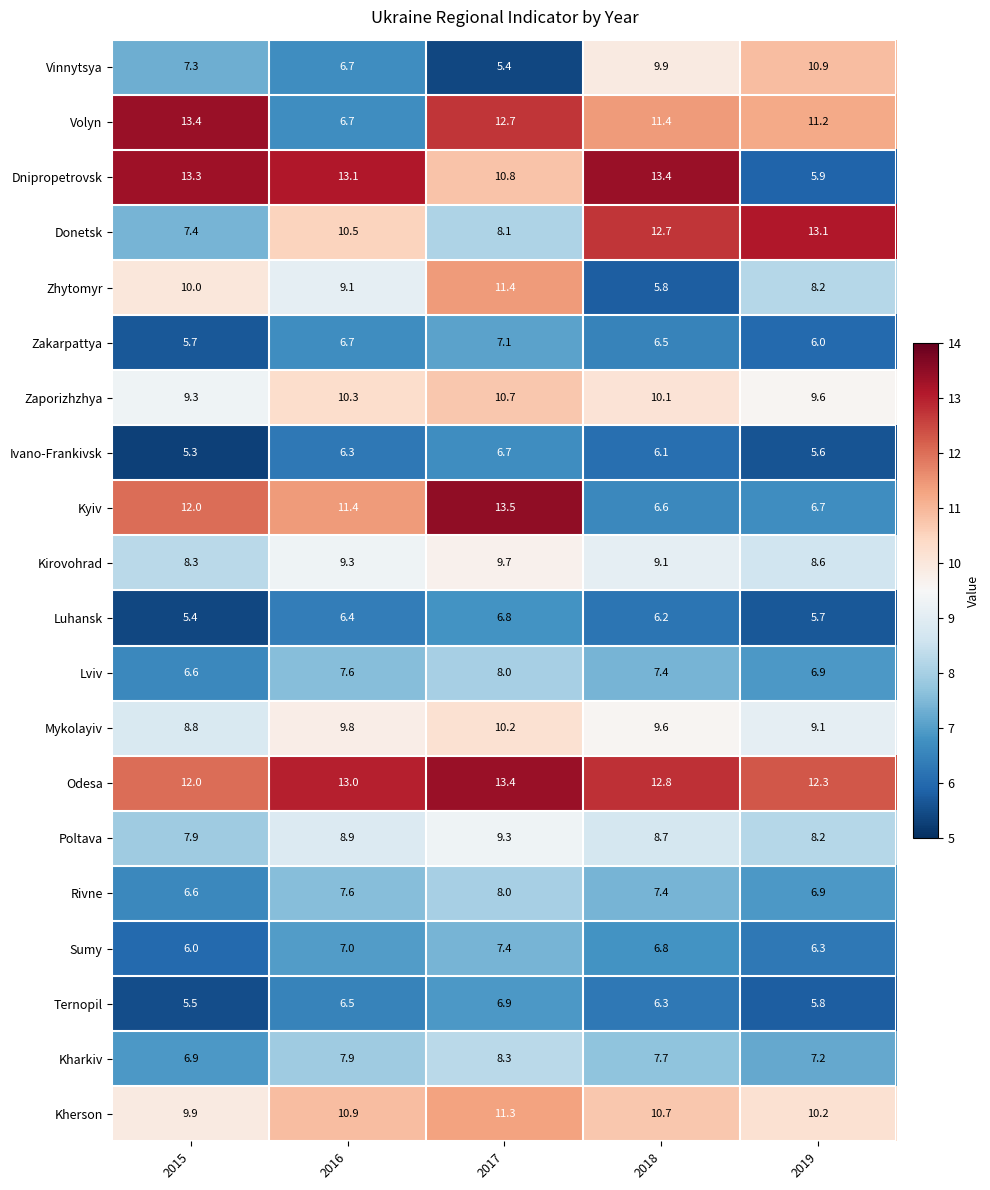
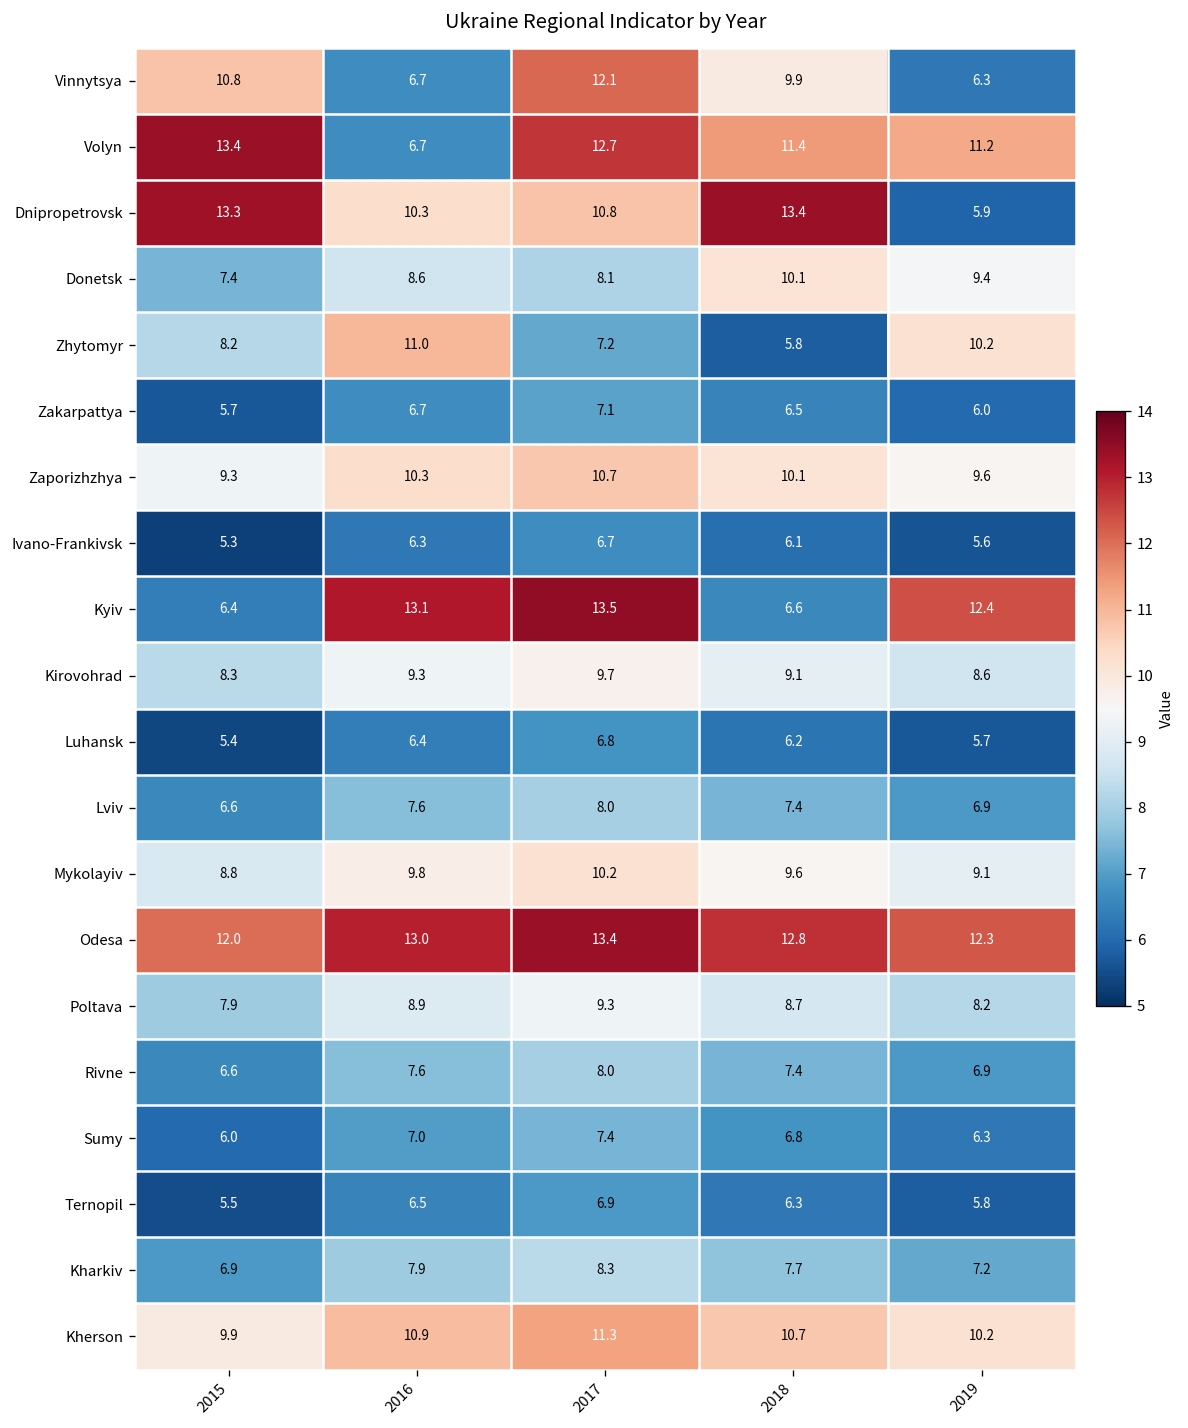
  {
    "Vinnytsya": {
-     "2015": 7.3,
+     "2015": 10.8,
      "2016": 6.7,
-     "2017": 5.4,
+     "2017": 12.1,
      "2018": 9.9,
-     "2019": 10.9
+     "2019": 6.3
    },
    "Volyn": {
      "2015": 13.4,
      "2016": 6.7,
      "2017": 12.7,
      "2018": 11.4,
      "2019": 11.2
    },
    "Dnipropetrovsk": {
      "2015": 13.3,
-     "2016": 13.1,
+     "2016": 10.3,
      "2017": 10.8,
      "2018": 13.4,
      "2019": 5.9
    },
    "Donetsk": {
      "2015": 7.4,
-     "2016": 10.5,
+     "2016": 8.6,
      "2017": 8.1,
-     "2018": 12.7,
-     "2019": 13.1
+     "2018": 10.1,
+     "2019": 9.4
    },
    "Zhytomyr": {
-     "2015": 10.0,
-     "2016": 9.1,
-     "2017": 11.4,
+     "2015": 8.2,
+     "2016": 11.0,
+     "2017": 7.2,
      "2018": 5.8,
-     "2019": 8.2
+     "2019": 10.2
    },
    "Zakarpattya": {
      "2015": 5.7,
      "2016": 6.7,
      "2017": 7.1,
      "2018": 6.5,
      "2019": 6.0
    },
    "Zaporizhzhya": {
      "2015": 9.3,
      "2016": 10.3,
      "2017": 10.7,
      "2018": 10.1,
      "2019": 9.6
    },
    "Ivano-Frankivsk": {
      "2015": 5.3,
      "2016": 6.3,
      "2017": 6.7,
      "2018": 6.1,
      "2019": 5.6
    },
    "Kyiv": {
-     "2015": 12.0,
-     "2016": 11.4,
+     "2015": 6.4,
+     "2016": 13.1,
      "2017": 13.5,
      "2018": 6.6,
-     "2019": 6.7
+     "2019": 12.4
    },
    "Kirovohrad": {
      "2015": 8.3,
      "2016": 9.3,
      "2017": 9.7,
      "2018": 9.1,
      "2019": 8.6
    },
    "Luhansk": {
      "2015": 5.4,
      "2016": 6.4,
      "2017": 6.8,
      "2018": 6.2,
      "2019": 5.7
    },
    "Lviv": {
      "2015": 6.6,
      "2016": 7.6,
      "2017": 8.0,
      "2018": 7.4,
      "2019": 6.9
    },
    "Mykolayiv": {
      "2015": 8.8,
      "2016": 9.8,
      "2017": 10.2,
      "2018": 9.6,
      "2019": 9.1
    },
    "Odesa": {
      "2015": 12.0,
      "2016": 13.0,
      "2017": 13.4,
      "2018": 12.8,
      "2019": 12.3
    },
    "Poltava": {
      "2015": 7.9,
      "2016": 8.9,
      "2017": 9.3,
      "2018": 8.7,
      "2019": 8.2
    },
    "Rivne": {
      "2015": 6.6,
      "2016": 7.6,
      "2017": 8.0,
      "2018": 7.4,
      "2019": 6.9
    },
    "Sumy": {
      "2015": 6.0,
      "2016": 7.0,
      "2017": 7.4,
      "2018": 6.8,
      "2019": 6.3
    },
    "Ternopil": {
      "2015": 5.5,
      "2016": 6.5,
      "2017": 6.9,
      "2018": 6.3,
      "2019": 5.8
    },
    "Kharkiv": {
      "2015": 6.9,
      "2016": 7.9,
      "2017": 8.3,
      "2018": 7.7,
      "2019": 7.2
    },
    "Kherson": {
      "2015": 9.9,
      "2016": 10.9,
      "2017": 11.3,
      "2018": 10.7,
      "2019": 10.2
    }
  }
